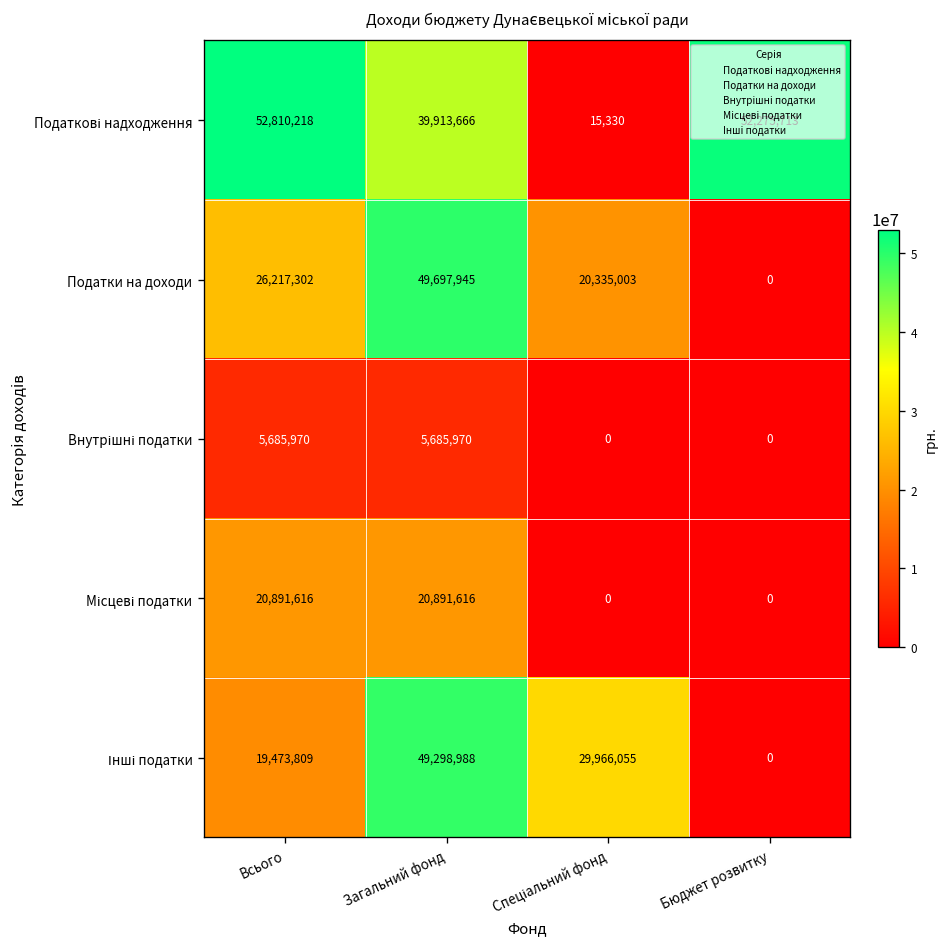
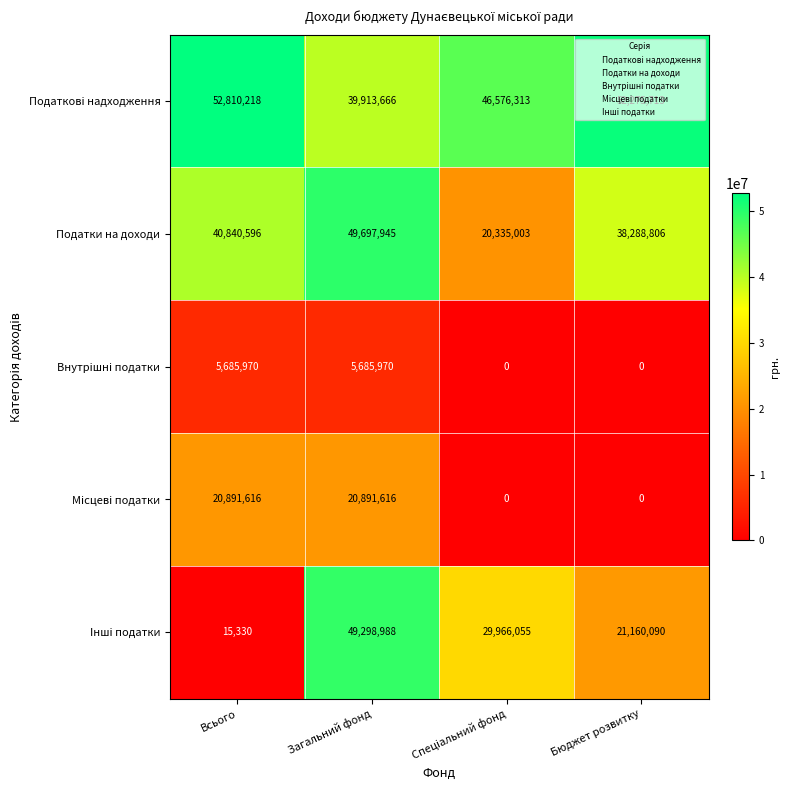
  {
    "Податкові надходження": {
      "Всього": "52,810,218",
      "Загальний фонд": "39,913,666",
-     "Спеціальний фонд": "15,330"
+     "Спеціальний фонд": "46,576,313"
    },
    "Податки на доходи": {
-     "Всього": "26,217,302",
+     "Всього": "40,840,596",
      "Загальний фонд": "49,697,945",
      "Спеціальний фонд": "20,335,003",
-     "Бюджет розвитку": "0"
+     "Бюджет розвитку": "38,288,806"
    },
    "Внутрішні податки": {
      "Всього": "5,685,970",
      "Загальний фонд": "5,685,970",
      "Спеціальний фонд": "0",
      "Бюджет розвитку": "0"
    },
    "Місцеві податки": {
      "Всього": "20,891,616",
      "Загальний фонд": "20,891,616",
      "Спеціальний фонд": "0",
      "Бюджет розвитку": "0"
    },
    "Інші податки": {
-     "Всього": "19,473,809",
+     "Всього": "15,330",
      "Загальний фонд": "49,298,988",
      "Спеціальний фонд": "29,966,055",
-     "Бюджет розвитку": "0"
+     "Бюджет розвитку": "21,160,090"
    }
  }
